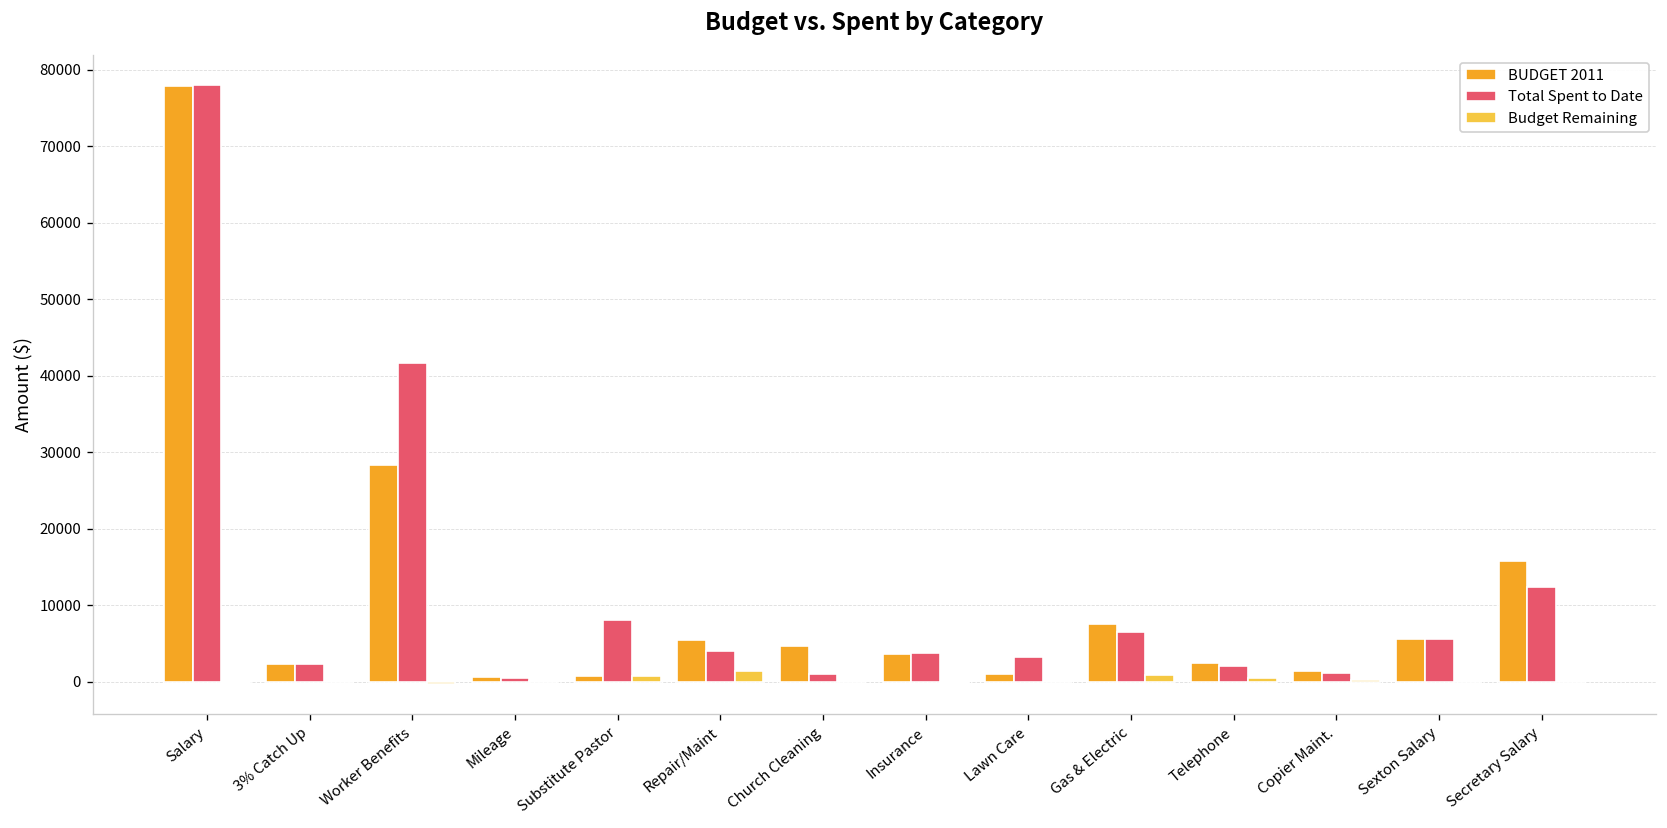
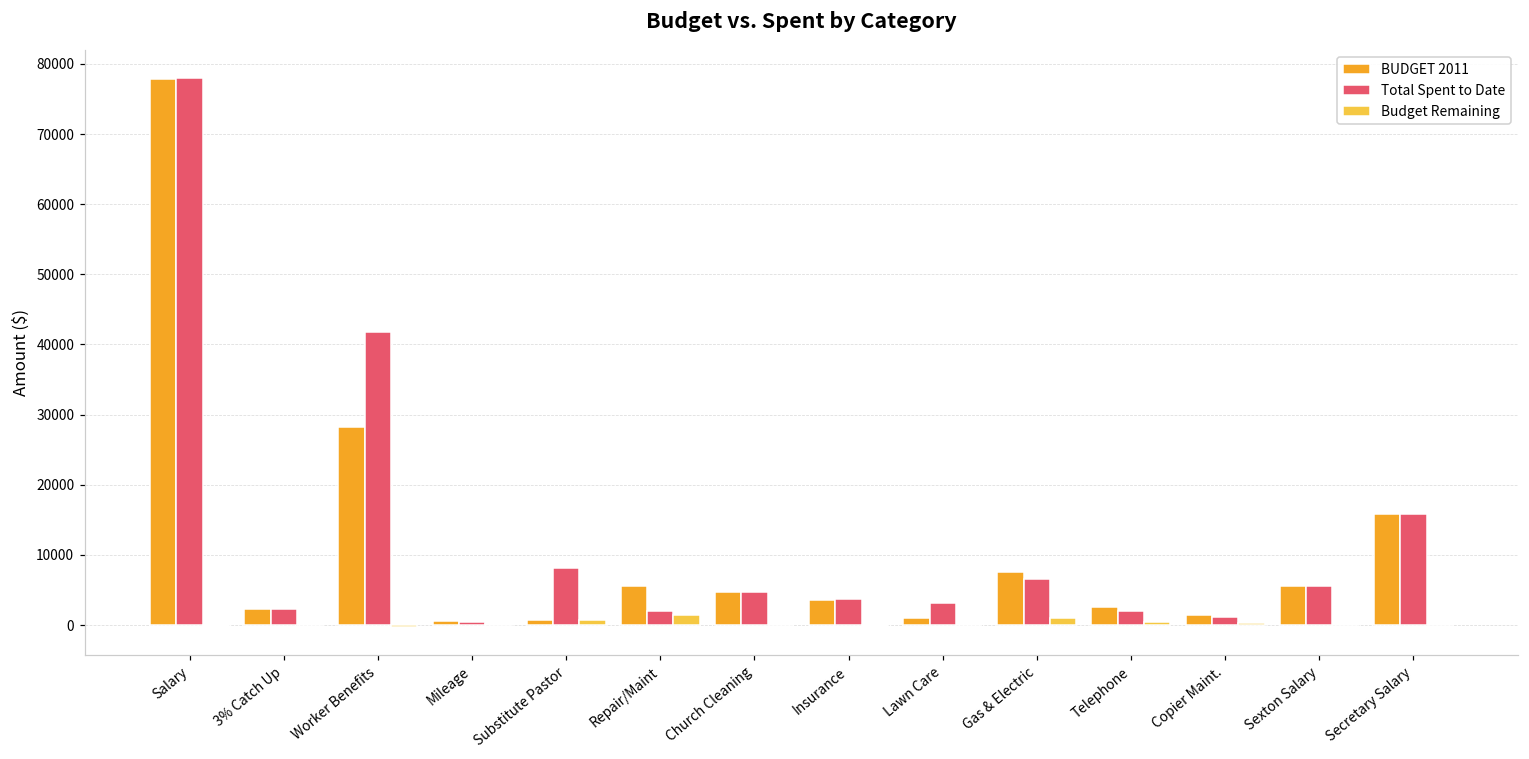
  {
    "Total Spent to Date": {
      "Salary": 78000,
      "3% Catch Up": 2000,
      "Worker Benefits": 42000,
      "Mileage": 1000,
      "Substitute Pastor": 8000,
-     "Repair/Maint": 4000,
-     "Church Cleaning": 1000,
+     "Repair/Maint": 2000,
+     "Church Cleaning": 5000,
      "Insurance": 4000,
      "Lawn Care": 3000,
      "Gas & Electric": 7000,
      "Telephone": 2000,
      "Copier Maint.": 1000,
      "Sexton Salary": 6000,
-     "Secretary Salary": 12000
+     "Secretary Salary": 16000
    }
  }
